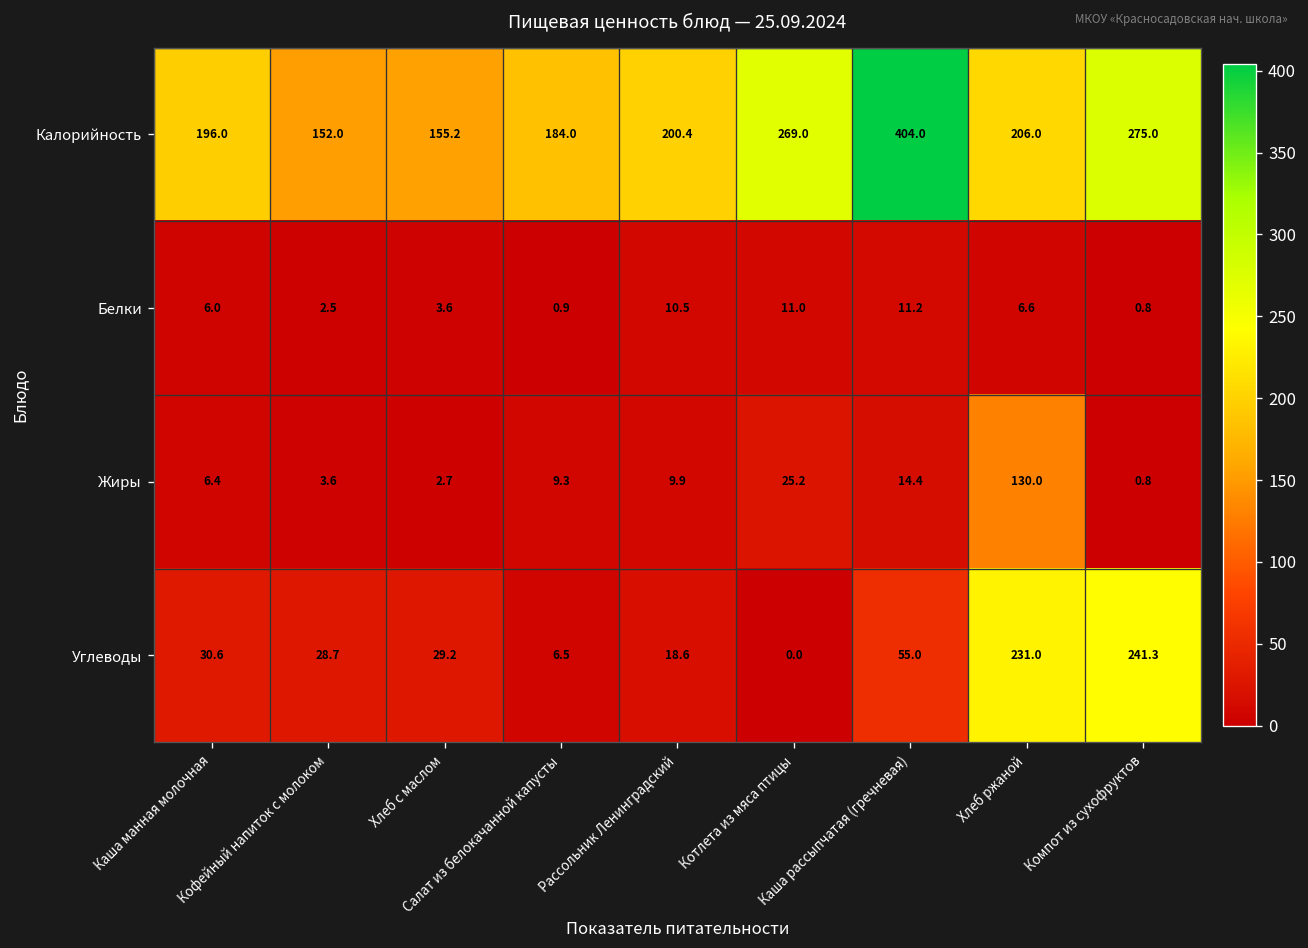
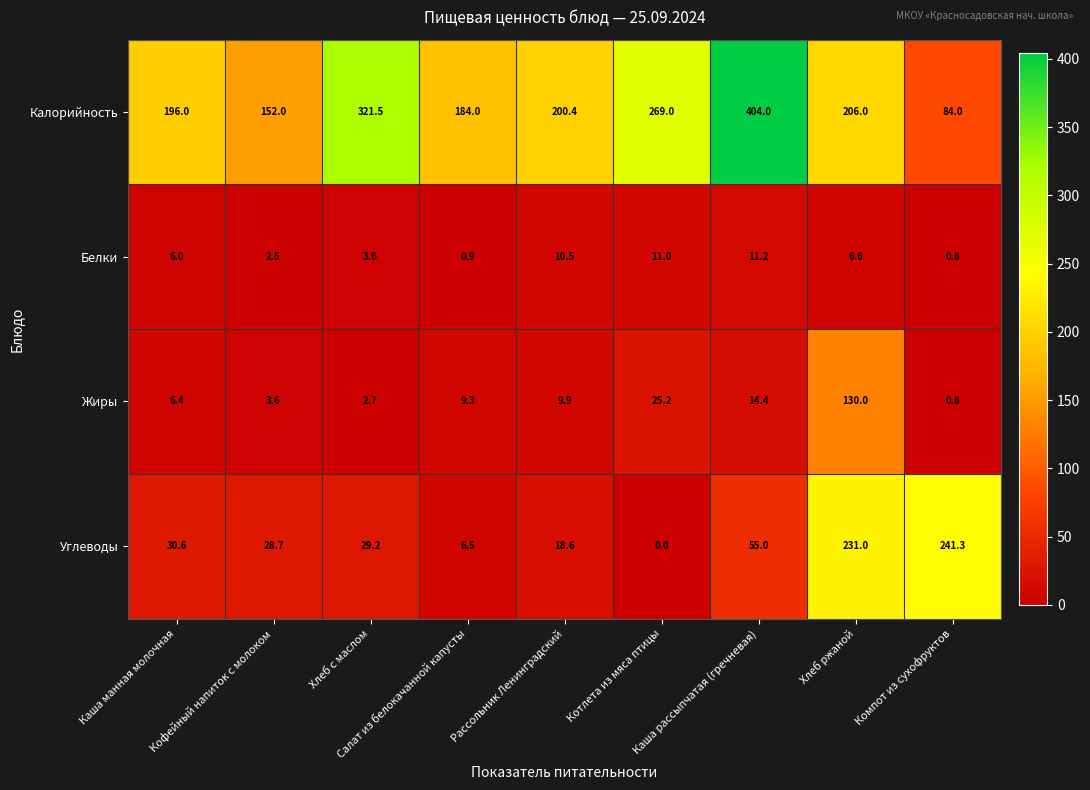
  {
    "Калорийность": {
      "Каша манная молочная": 196.0,
      "Кофейный напиток с молоком": 152.0,
-     "Хлеб с маслом": 155.2,
+     "Хлеб с маслом": 321.5,
      "Салат из белокачанной капусты": 184.0,
      "Рассольник Ленинградский": 200.4,
      "Котлета из мяса птицы": 269.0,
      "Каша рассыпчатая (гречневая)": 404.0,
      "Хлеб ржаной": 206.0,
-     "Компот из сухофруктов": 275.0
+     "Компот из сухофруктов": 84.0
    },
    "Белки": {
      "Каша манная молочная": 6.0,
      "Кофейный напиток с молоком": 2.5,
      "Хлеб с маслом": 3.6,
      "Салат из белокачанной капусты": 0.9,
      "Рассольник Ленинградский": 10.5,
      "Котлета из мяса птицы": 11.0,
      "Каша рассыпчатая (гречневая)": 11.2,
      "Хлеб ржаной": 6.6,
      "Компот из сухофруктов": 0.8
    },
    "Жиры": {
      "Каша манная молочная": 6.4,
      "Кофейный напиток с молоком": 3.6,
      "Хлеб с маслом": 2.7,
      "Салат из белокачанной капусты": 9.3,
      "Рассольник Ленинградский": 9.9,
      "Котлета из мяса птицы": 25.2,
      "Каша рассыпчатая (гречневая)": 14.4,
      "Хлеб ржаной": 130.0,
      "Компот из сухофруктов": 0.8
    },
    "Углеводы": {
      "Каша манная молочная": 30.6,
      "Кофейный напиток с молоком": 28.7,
      "Хлеб с маслом": 29.2,
      "Салат из белокачанной капусты": 6.5,
      "Рассольник Ленинградский": 18.6,
      "Котлета из мяса птицы": 0.0,
      "Каша рассыпчатая (гречневая)": 55.0,
      "Хлеб ржаной": 231.0,
      "Компот из сухофруктов": 241.3
    }
  }
